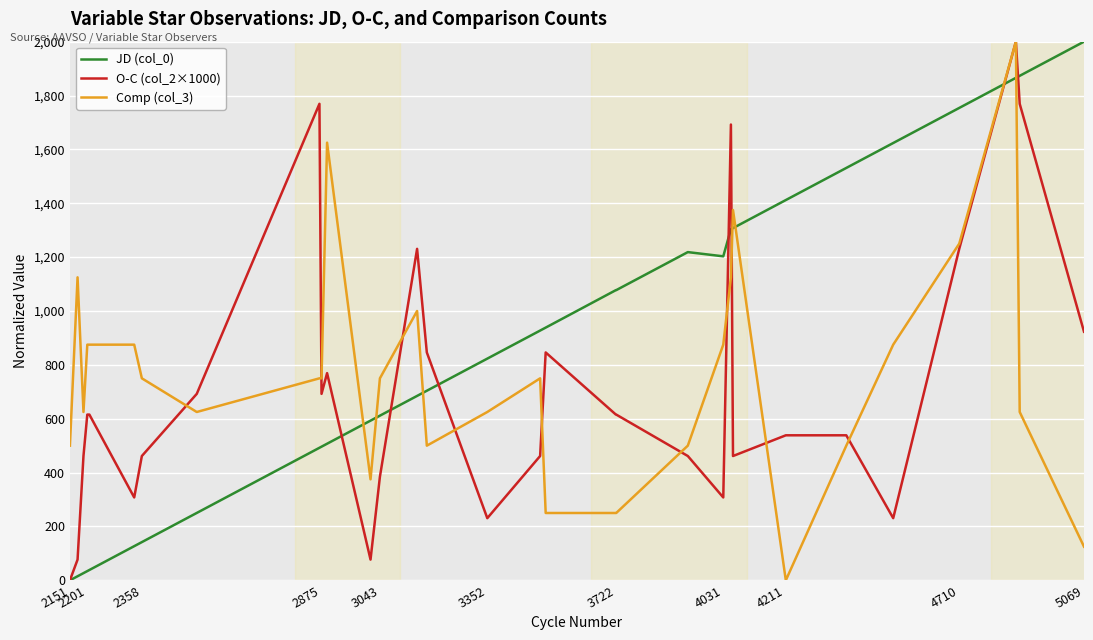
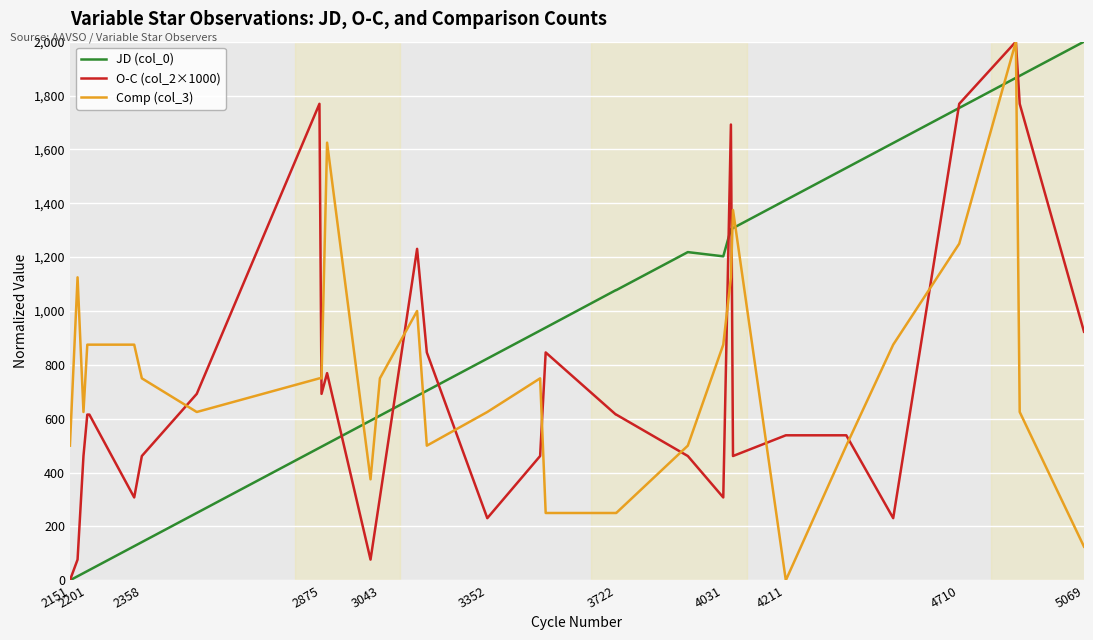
  {
    "JD (col_0)": {
      "2201": "30",
      "2358": "140",
      "2875": "500",
      "3043": "610",
      "3352": "820",
      "3722": "1,080",
      "4031": "1,200",
      "4211": "1,410",
      "4710": "1,750",
      "5069": "2,000"
    },
    "O-C (col_2×1000)": {
      "2201": "620",
      "2358": "460",
      "2875": "690",
-     "3043": "380",
+     "3043": "310",
      "3352": "230",
      "3722": "620",
      "4031": "310",
      "4211": "540",
-     "4710": "1,230",
+     "4710": "1,770",
      "5069": "920"
    },
    "Comp (col_3)": {
      "2151": "500",
      "2201": "880",
      "2358": "750",
      "2875": "750",
      "3043": "750",
      "3352": "630",
      "3722": "250",
      "4031": "880",
      "4211": "0",
      "4710": "1,250",
      "5069": "130"
    }
  }
